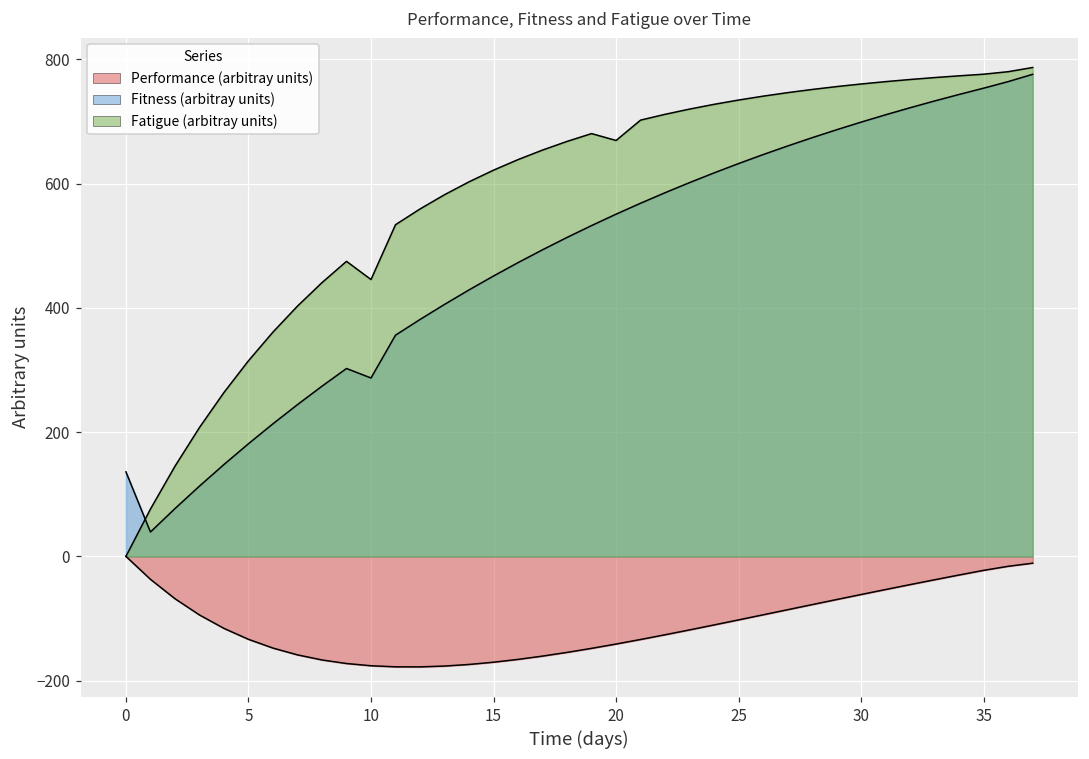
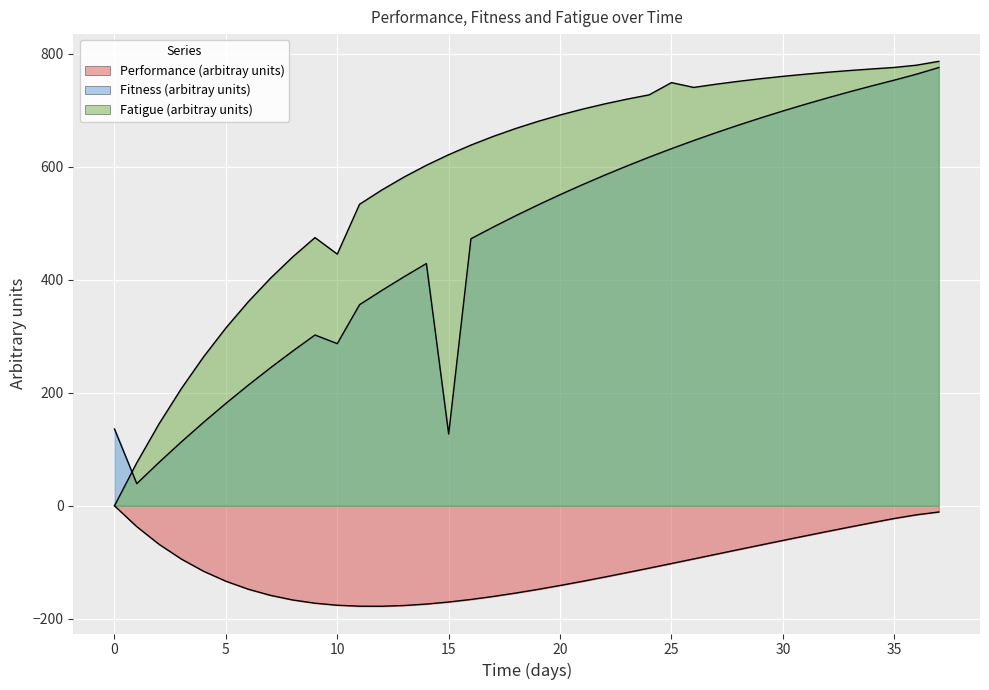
  {
    "Fitness (arbitray units)": {
      "0": 140,
      "5": 180,
      "10": 290,
-     "15": 450,
+     "15": 130,
      "20": 550,
      "25": 630,
      "30": 700,
      "35": 750
    },
    "Fatigue (arbitray units)": {
      "5": 310,
      "10": 450,
      "15": 620,
-     "20": 670,
-     "25": 730,
+     "20": 690,
+     "25": 750,
      "30": 760,
      "35": 780
    }
  }
